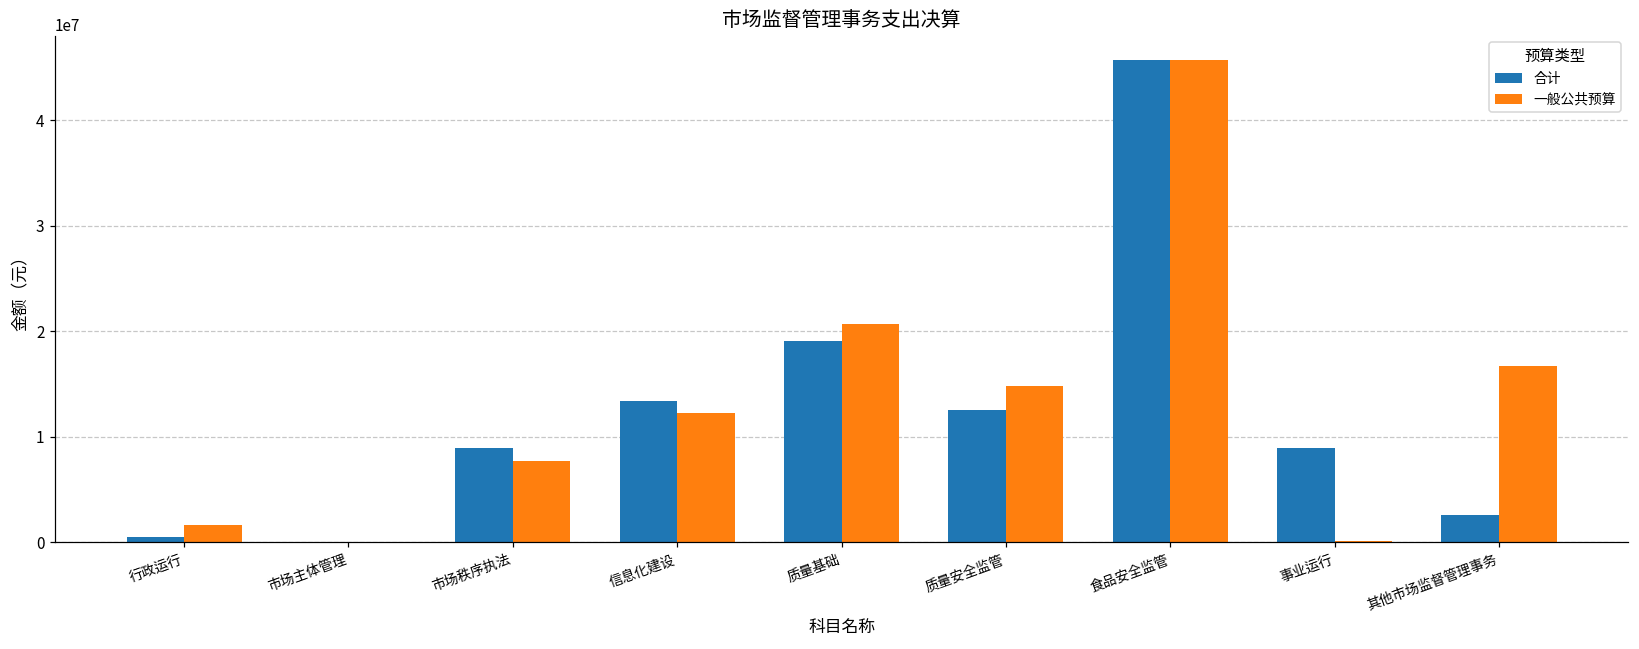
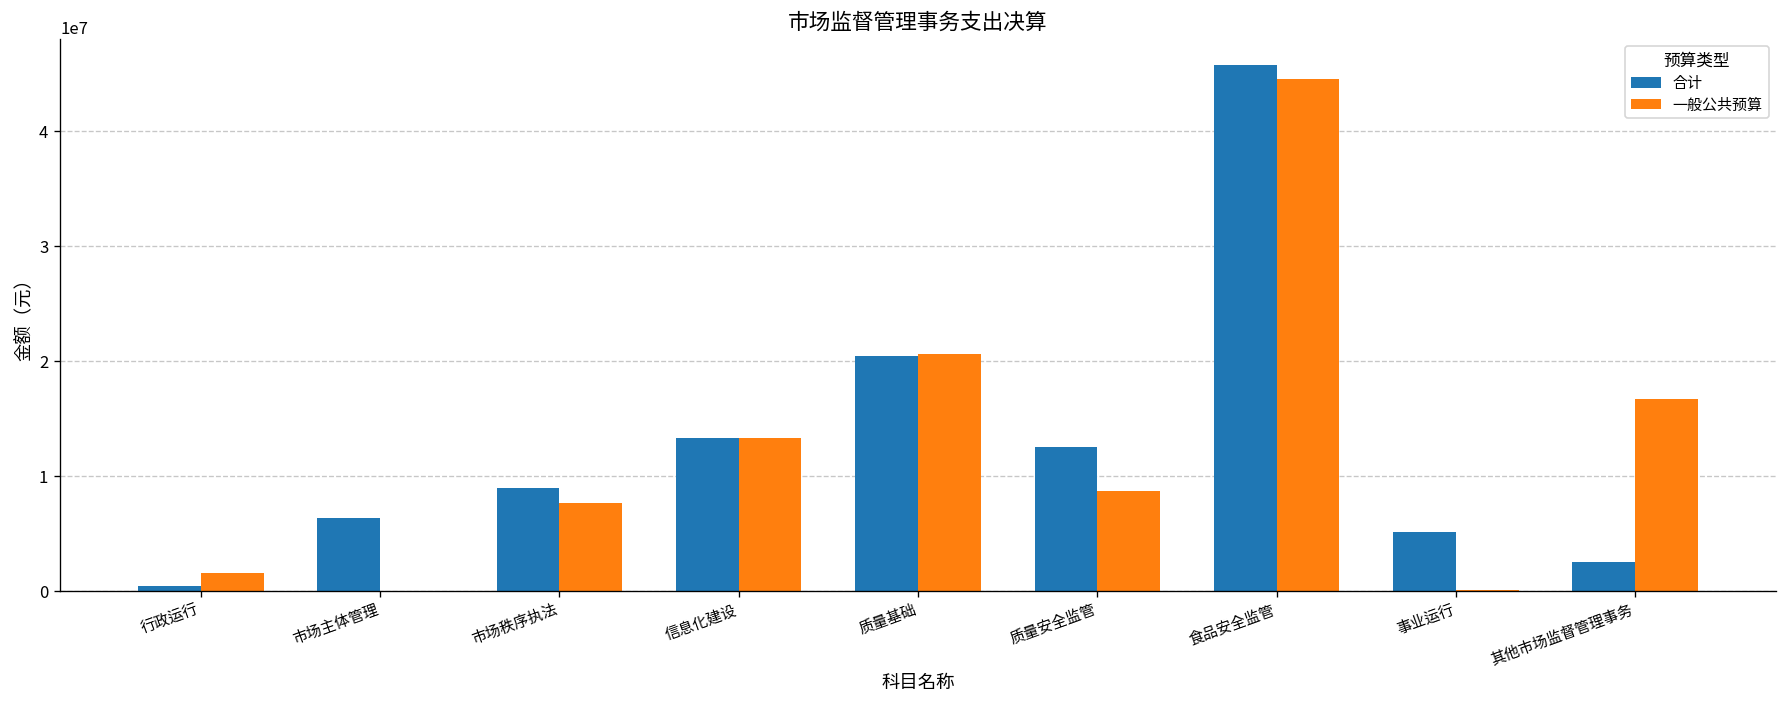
  {
    "合计": {
      "行政运行": 0,
-     "市场主体管理": 0,
+     "市场主体管理": 6000000,
      "市场秩序执法": 9000000,
      "信息化建设": 13000000,
-     "质量基础": 19000000,
+     "质量基础": 20000000,
      "质量安全监管": 13000000,
      "食品安全监管": 46000000,
-     "事业运行": 9000000,
+     "事业运行": 5000000,
      "其他市场监督管理事务": 3000000
    },
    "一般公共预算": {
      "行政运行": 2000000,
      "市场主体管理": 0,
      "市场秩序执法": 8000000,
-     "信息化建设": 12000000,
+     "信息化建设": 13000000,
      "质量基础": 21000000,
-     "质量安全监管": 15000000,
-     "食品安全监管": 46000000,
+     "质量安全监管": 9000000,
+     "食品安全监管": 45000000,
      "其他市场监督管理事务": 17000000
    }
  }
